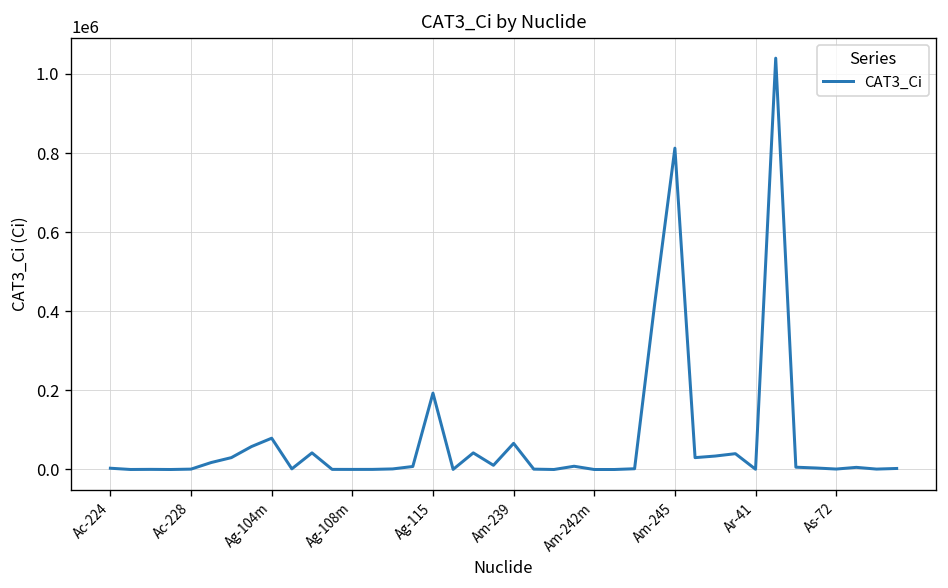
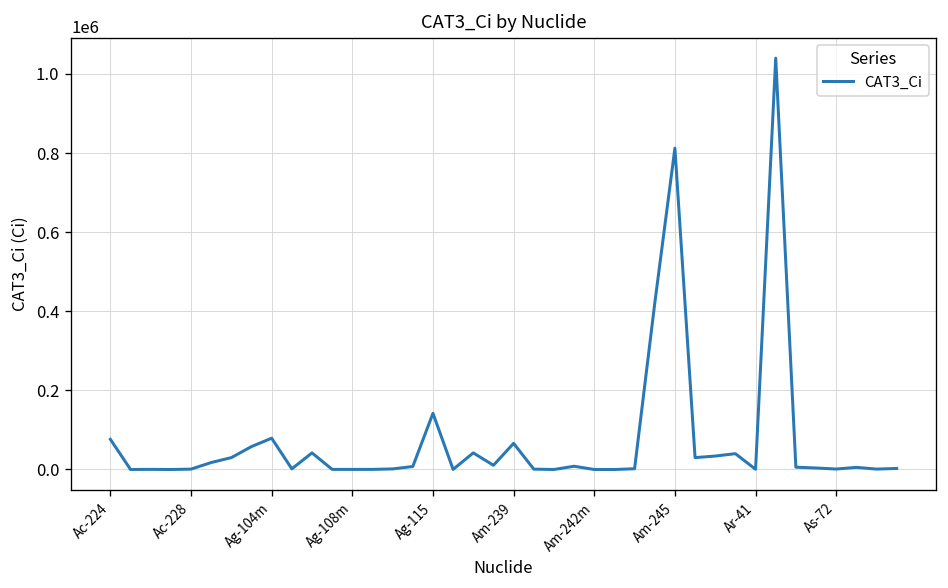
  {
-   "Ac-224": 0,
+   "Ac-224": 80000,
    "Ac-228": 0,
    "Ag-104m": 80000,
    "Ag-108m": 0,
-   "Ag-115": 190000,
+   "Ag-115": 140000,
    "Am-239": 70000,
    "Am-242m": 0,
    "Am-245": 810000,
    "Ar-41": 0,
    "As-72": 0
  }
